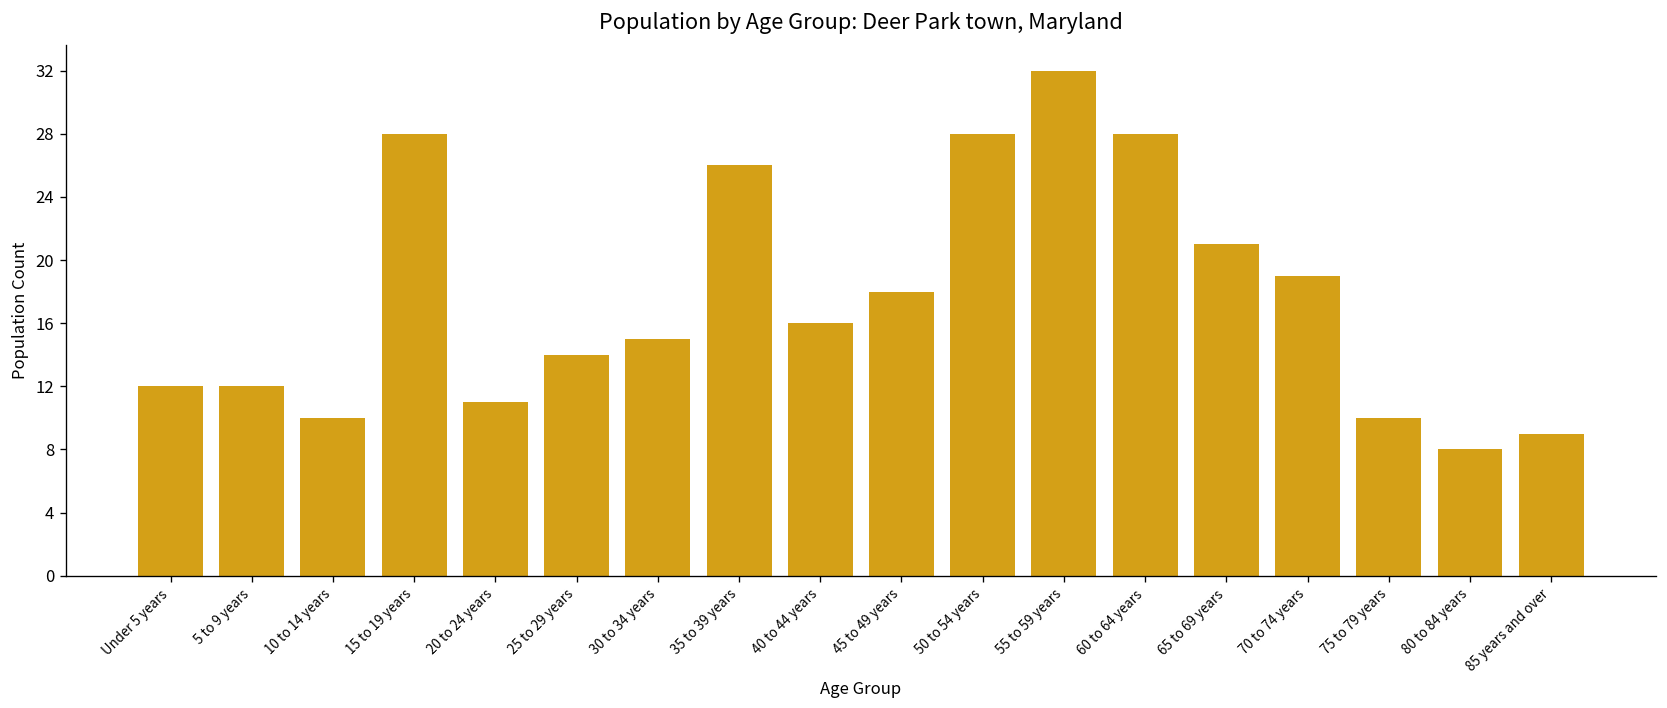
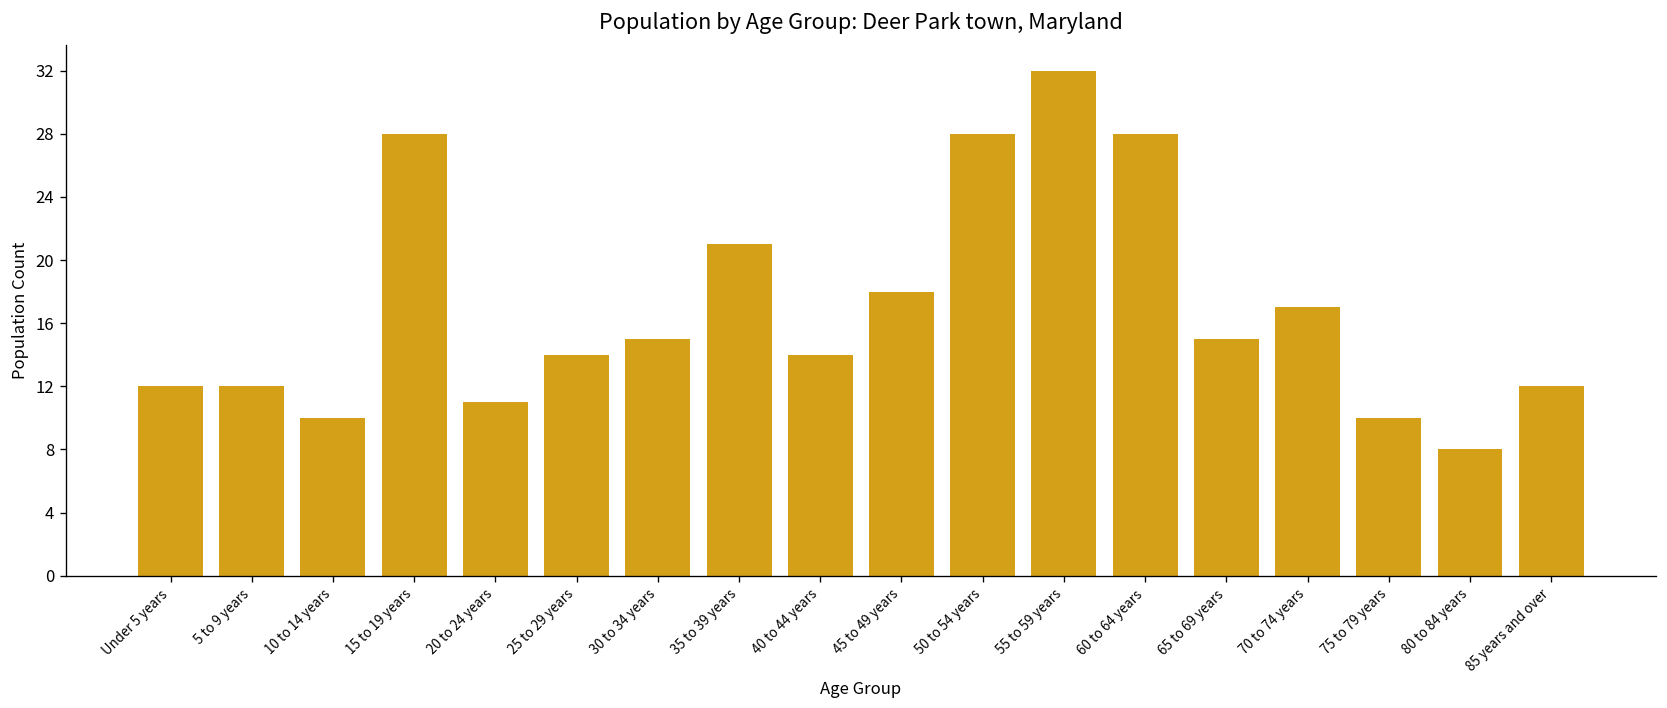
  {
    "Under 5 years": 12,
    "5 to 9 years": 12,
    "10 to 14 years": 10,
    "15 to 19 years": 28,
    "20 to 24 years": 11,
    "25 to 29 years": 14,
    "30 to 34 years": 15,
-   "35 to 39 years": 26,
-   "40 to 44 years": 16,
+   "35 to 39 years": 21,
+   "40 to 44 years": 14,
    "45 to 49 years": 18,
    "50 to 54 years": 28,
    "55 to 59 years": 32,
    "60 to 64 years": 28,
-   "65 to 69 years": 21,
-   "70 to 74 years": 19,
+   "65 to 69 years": 15,
+   "70 to 74 years": 17,
    "75 to 79 years": 10,
    "80 to 84 years": 8,
-   "85 years and over": 9
+   "85 years and over": 12
  }
